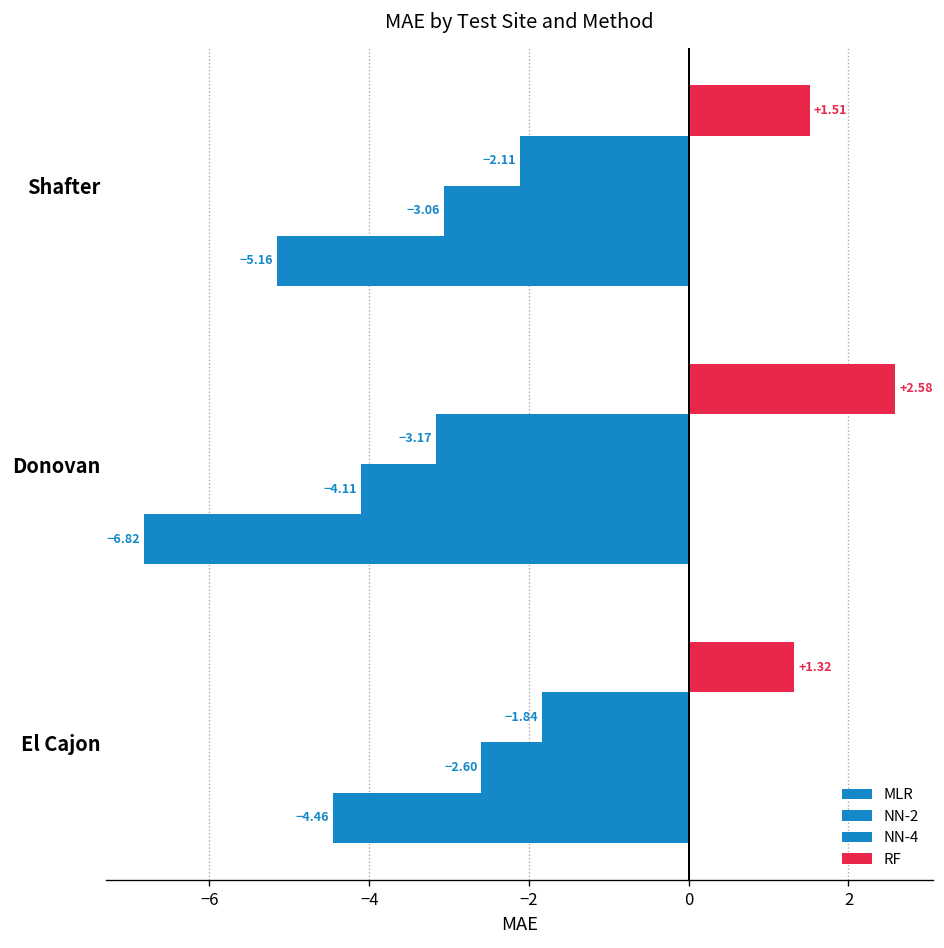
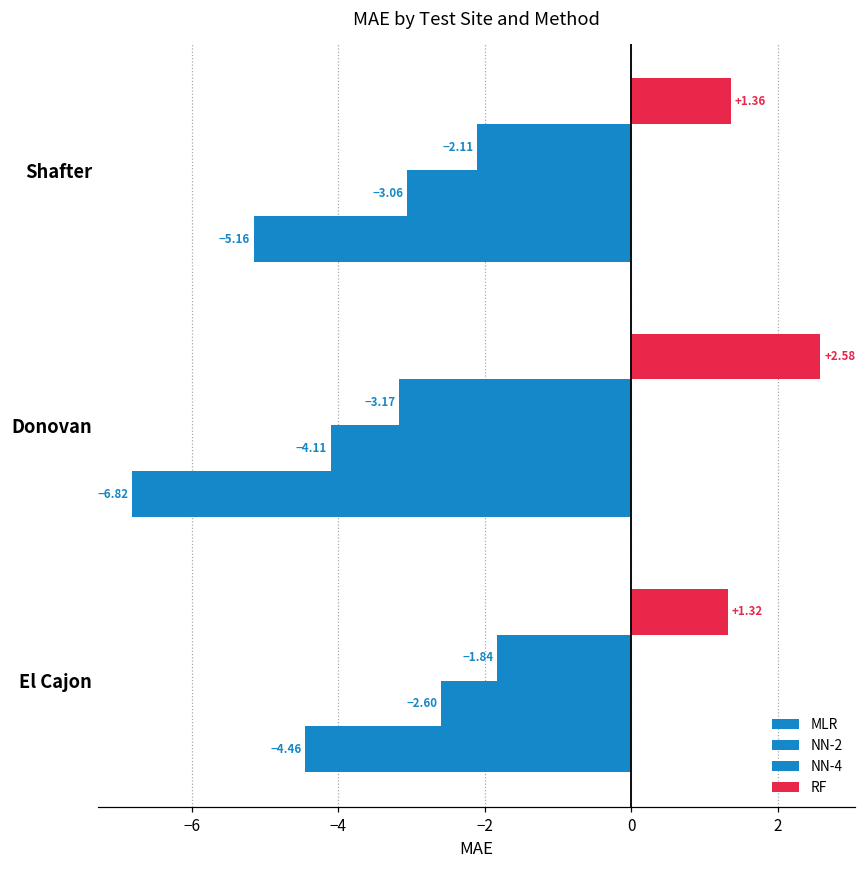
  {
    "RF": {
-     "Shafter": "+1.51",
+     "Shafter": "+1.36",
      "Donovan": "+2.58",
      "El Cajon": "+1.32"
    }
  }
